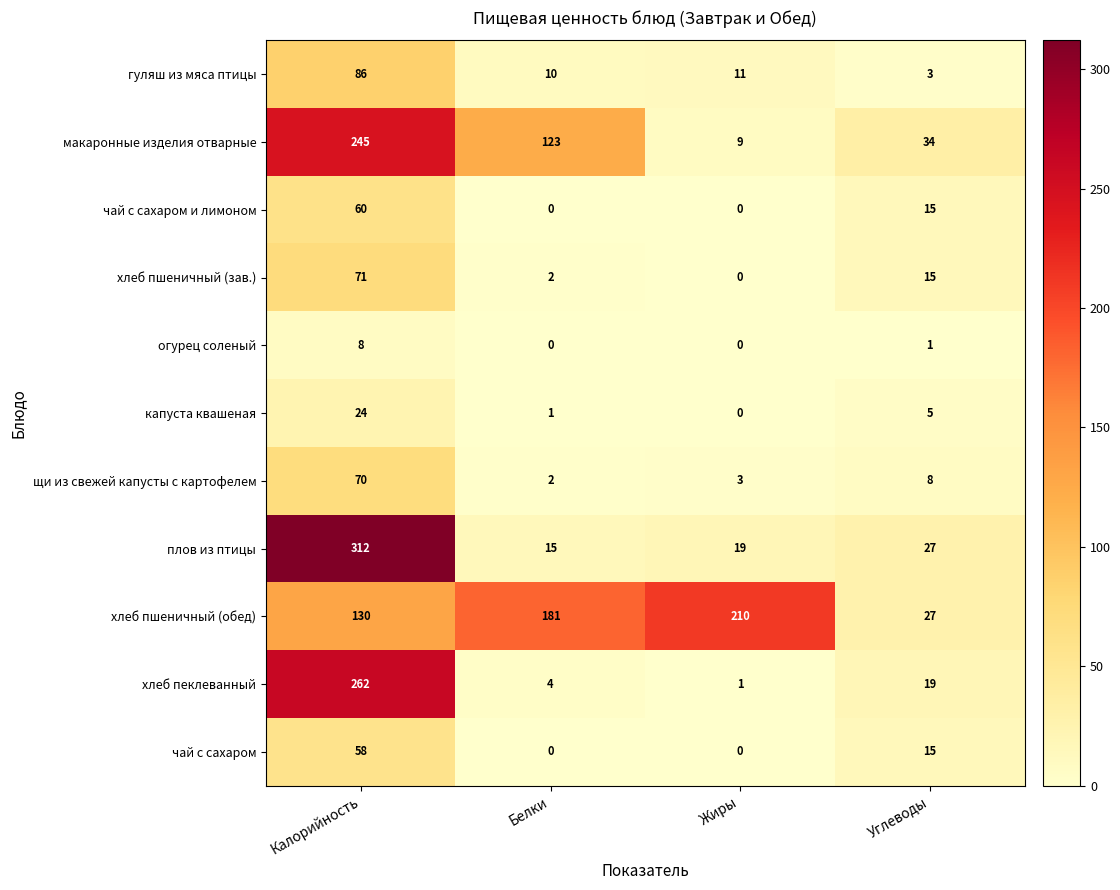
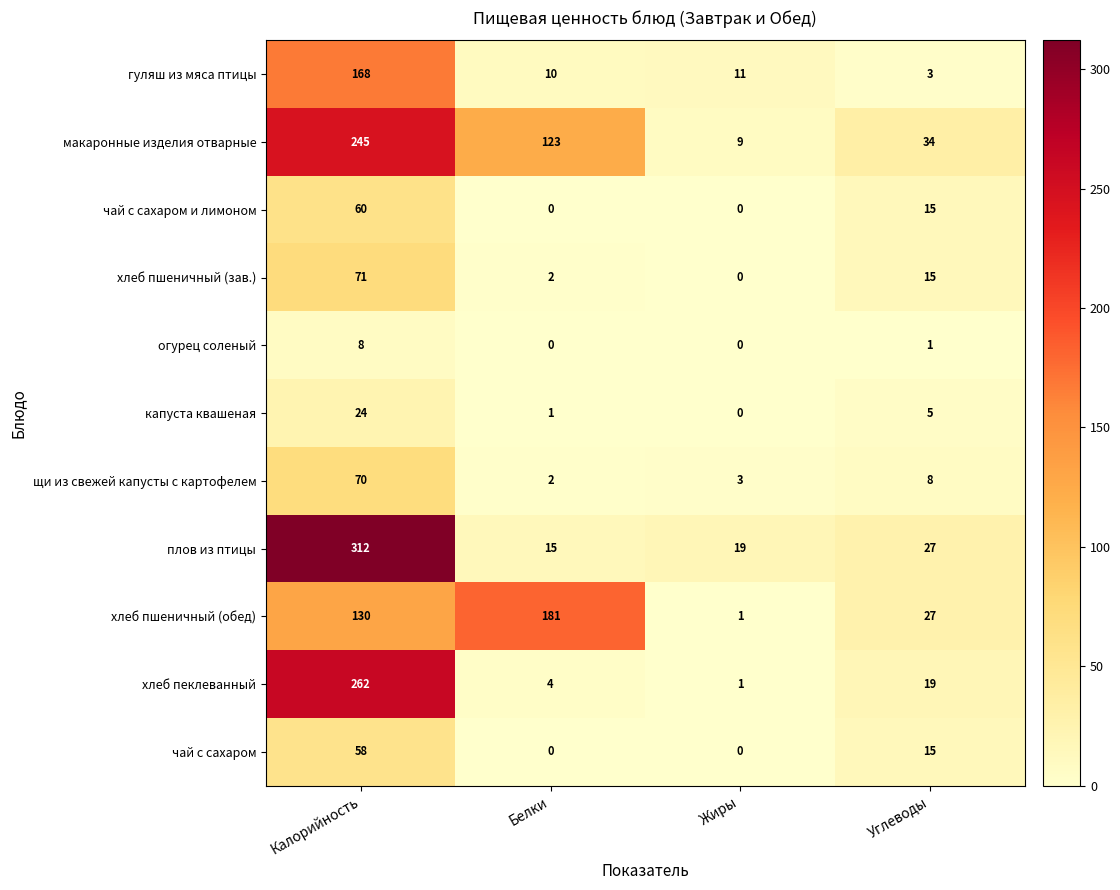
  {
    "гуляш из мяса птицы": {
-     "Калорийность": 86,
+     "Калорийность": 168,
      "Белки": 10,
      "Жиры": 11,
      "Углеводы": 3
    },
    "макаронные изделия отварные": {
      "Калорийность": 245,
      "Белки": 123,
      "Жиры": 9,
      "Углеводы": 34
    },
    "чай с сахаром и лимоном": {
      "Калорийность": 60,
      "Белки": 0,
      "Жиры": 0,
      "Углеводы": 15
    },
    "хлеб пшеничный (зав.)": {
      "Калорийность": 71,
      "Белки": 2,
      "Жиры": 0,
      "Углеводы": 15
    },
    "огурец соленый": {
      "Калорийность": 8,
      "Белки": 0,
      "Жиры": 0,
      "Углеводы": 1
    },
    "капуста квашеная": {
      "Калорийность": 24,
      "Белки": 1,
      "Жиры": 0,
      "Углеводы": 5
    },
    "щи из свежей капусты с картофелем": {
      "Калорийность": 70,
      "Белки": 2,
      "Жиры": 3,
      "Углеводы": 8
    },
    "плов из птицы": {
      "Калорийность": 312,
      "Белки": 15,
      "Жиры": 19,
      "Углеводы": 27
    },
    "хлеб пшеничный (обед)": {
      "Калорийность": 130,
      "Белки": 181,
-     "Жиры": 210,
+     "Жиры": 1,
      "Углеводы": 27
    },
    "хлеб пеклеванный": {
      "Калорийность": 262,
      "Белки": 4,
      "Жиры": 1,
      "Углеводы": 19
    },
    "чай с сахаром": {
      "Калорийность": 58,
      "Белки": 0,
      "Жиры": 0,
      "Углеводы": 15
    }
  }
